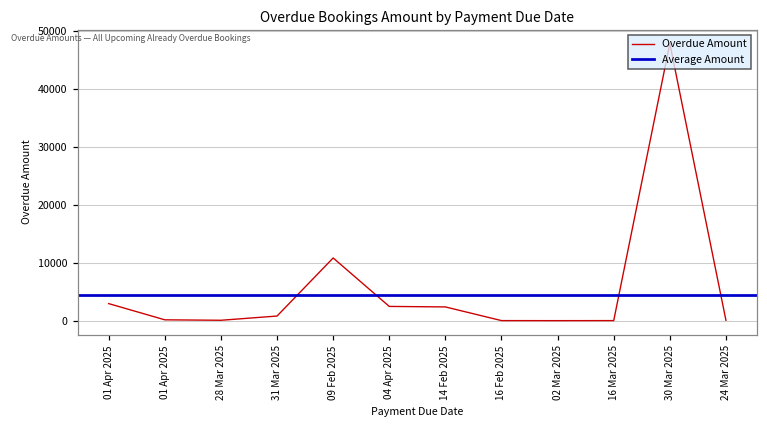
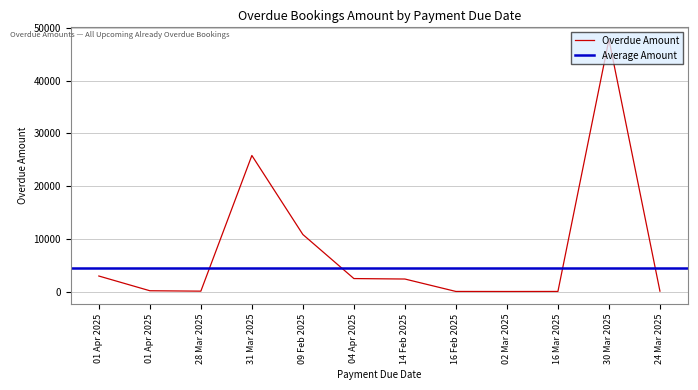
  {
    "28 Mar 2025": 0,
-   "31 Mar 2025": 1000,
+   "31 Mar 2025": 26000,
    "09 Feb 2025": 11000,
    "04 Apr 2025": 2000,
    "14 Feb 2025": 2000,
    "16 Feb 2025": 0,
    "02 Mar 2025": 0,
    "16 Mar 2025": 0,
    "24 Mar 2025": 0
  }
